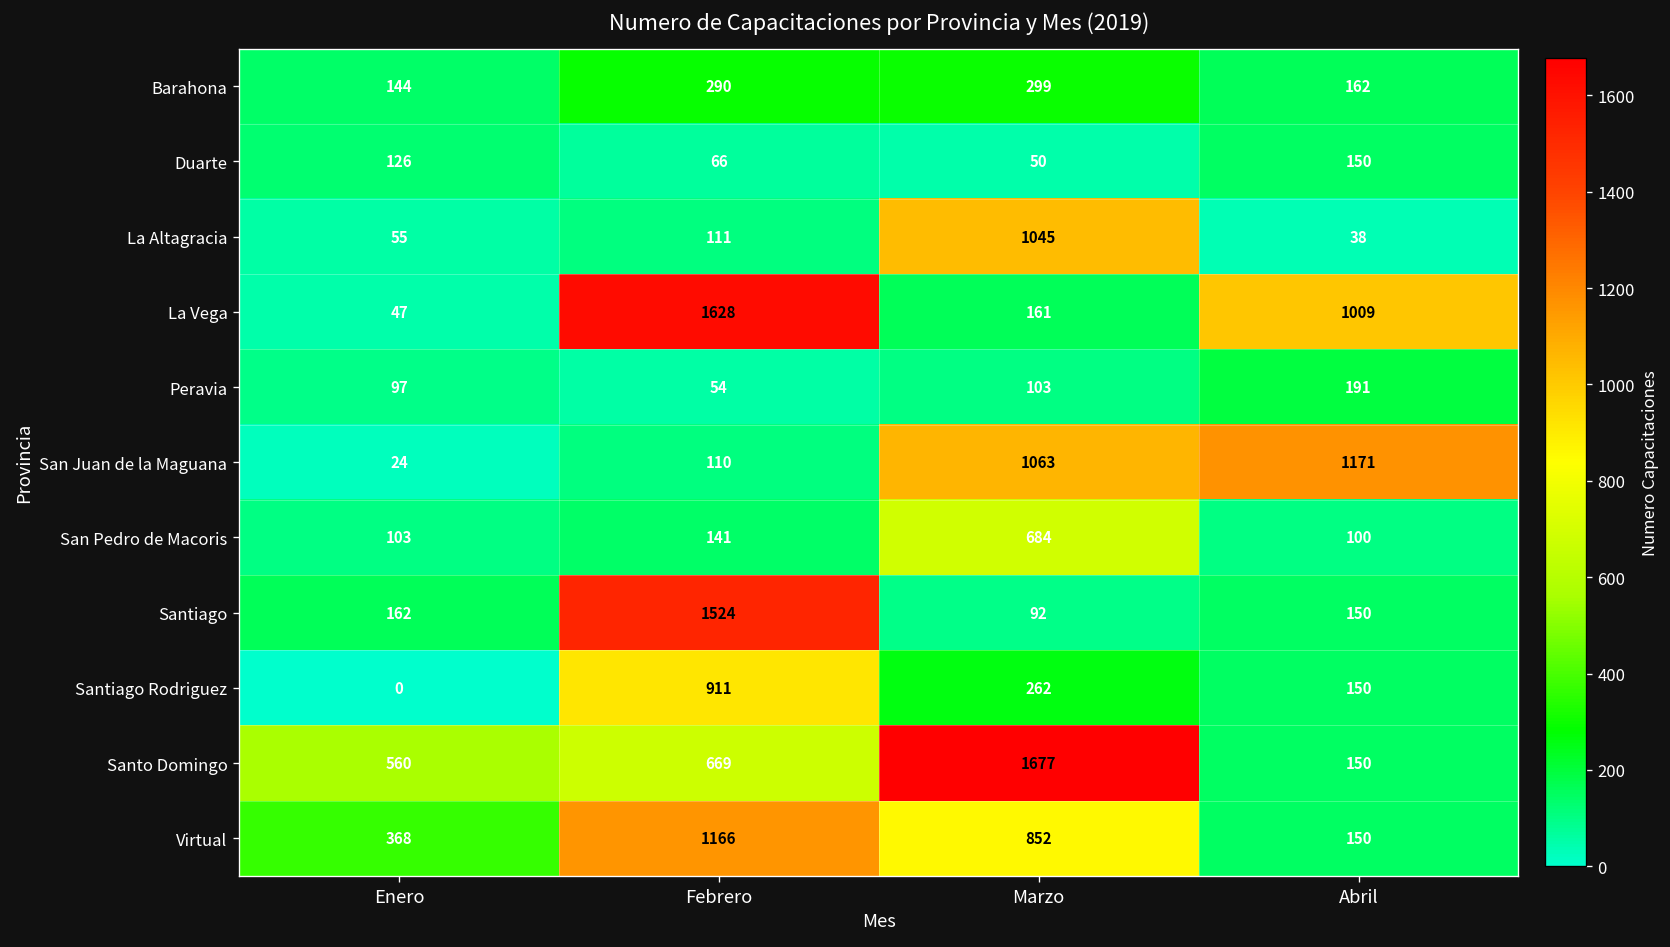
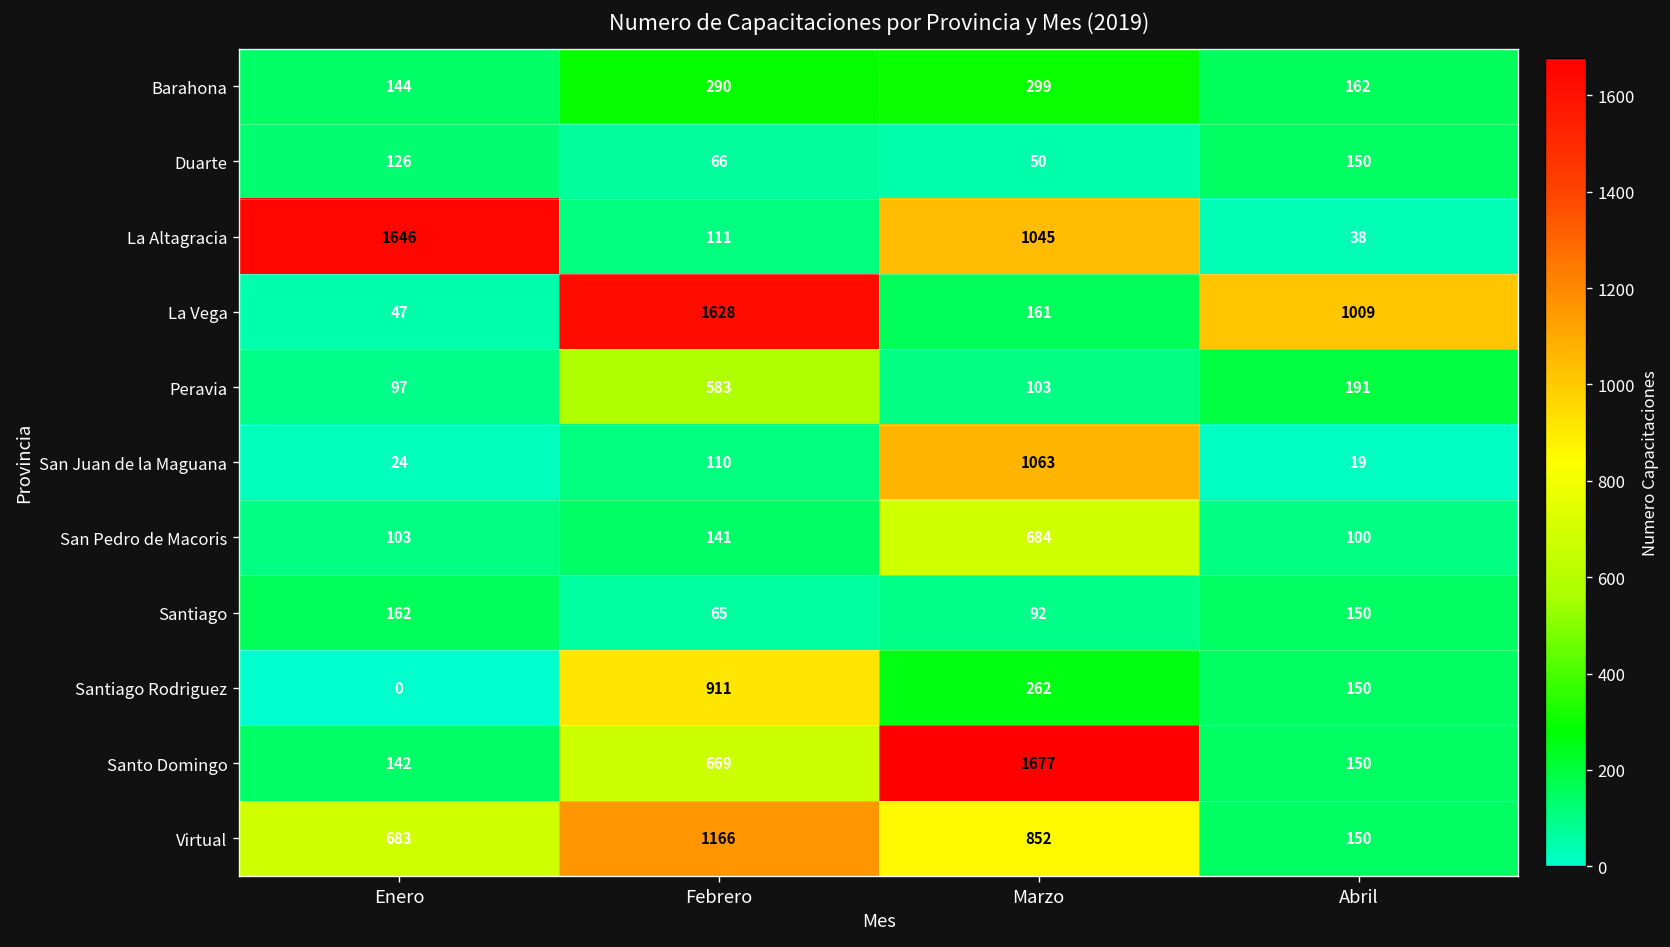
  {
    "Barahona": {
      "Enero": 144,
      "Febrero": 290,
      "Marzo": 299,
      "Abril": 162
    },
    "Duarte": {
      "Enero": 126,
      "Febrero": 66,
      "Marzo": 50,
      "Abril": 150
    },
    "La Altagracia": {
-     "Enero": 55,
+     "Enero": 1646,
      "Febrero": 111,
      "Marzo": 1045,
      "Abril": 38
    },
    "La Vega": {
      "Enero": 47,
      "Febrero": 1628,
      "Marzo": 161,
      "Abril": 1009
    },
    "Peravia": {
      "Enero": 97,
-     "Febrero": 54,
+     "Febrero": 583,
      "Marzo": 103,
      "Abril": 191
    },
    "San Juan de la Maguana": {
      "Enero": 24,
      "Febrero": 110,
      "Marzo": 1063,
-     "Abril": 1171
+     "Abril": 19
    },
    "San Pedro de Macoris": {
      "Enero": 103,
      "Febrero": 141,
      "Marzo": 684,
      "Abril": 100
    },
    "Santiago": {
      "Enero": 162,
-     "Febrero": 1524,
+     "Febrero": 65,
      "Marzo": 92,
      "Abril": 150
    },
    "Santiago Rodriguez": {
      "Enero": 0,
      "Febrero": 911,
      "Marzo": 262,
      "Abril": 150
    },
    "Santo Domingo": {
-     "Enero": 560,
+     "Enero": 142,
      "Febrero": 669,
      "Marzo": 1677,
      "Abril": 150
    },
    "Virtual": {
-     "Enero": 368,
+     "Enero": 683,
      "Febrero": 1166,
      "Marzo": 852,
      "Abril": 150
    }
  }
